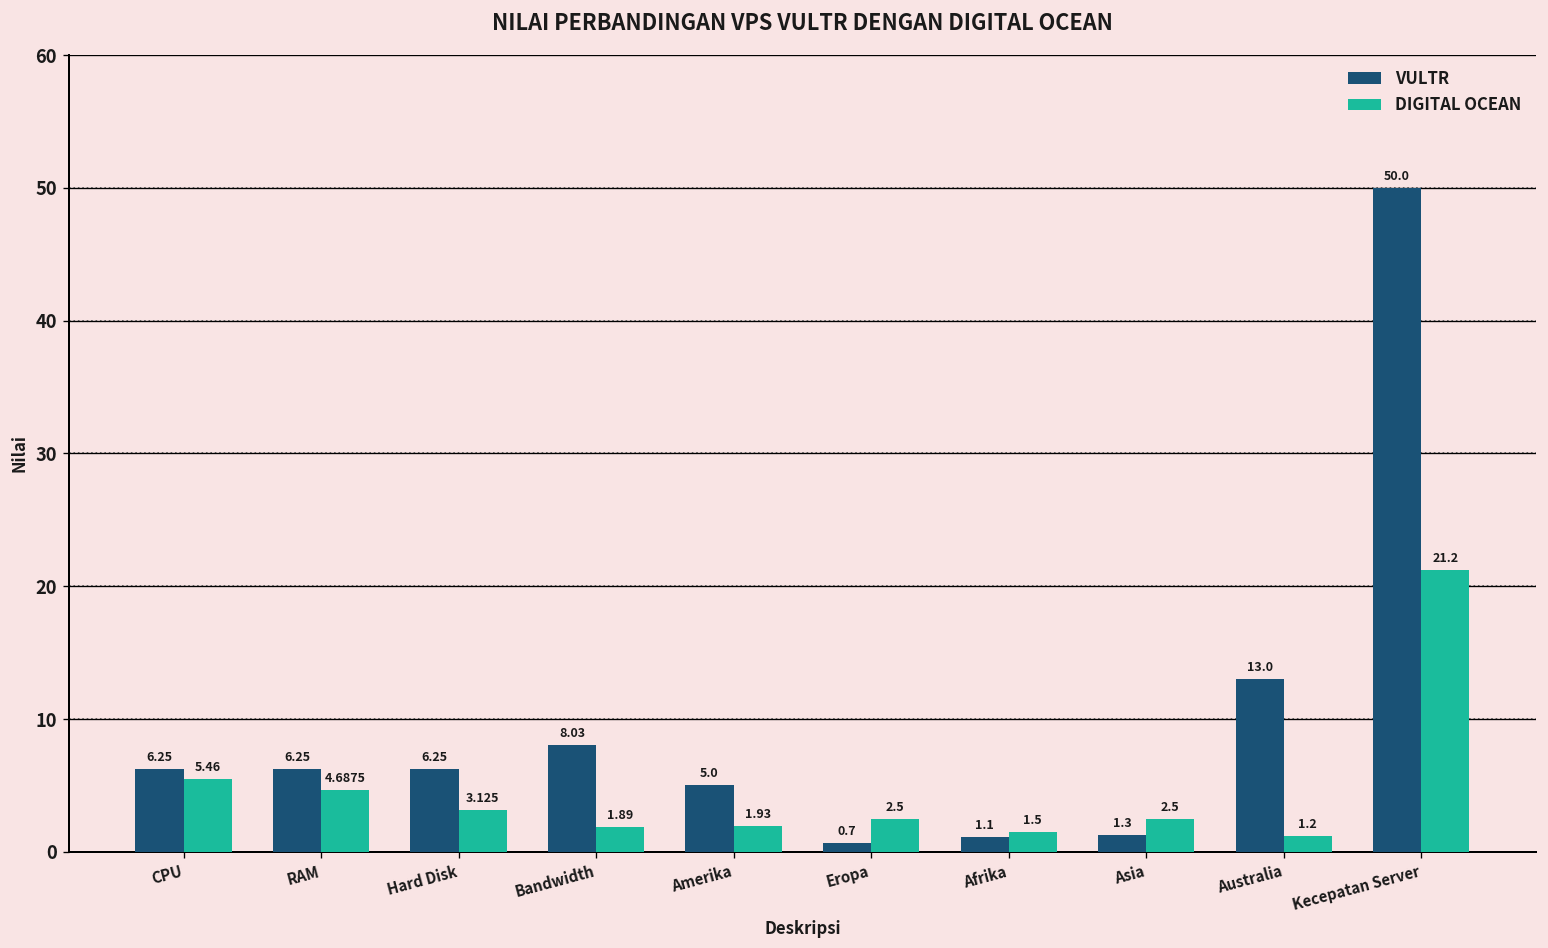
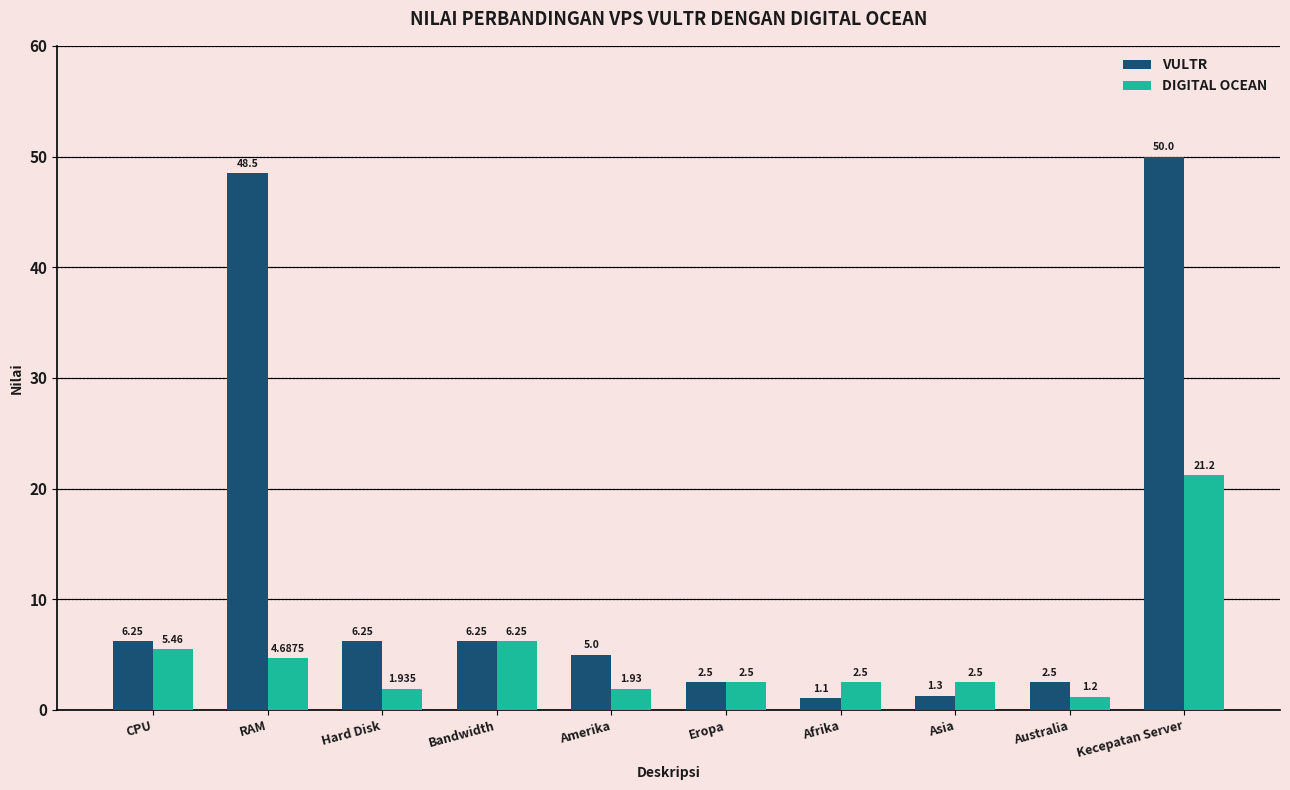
  {
    "VULTR": {
      "CPU": 6.25,
-     "RAM": 6.25,
+     "RAM": 48.5,
      "Hard Disk": 6.25,
-     "Bandwidth": 8.03,
+     "Bandwidth": 6.25,
      "Amerika": 5.0,
-     "Eropa": 0.7,
+     "Eropa": 2.5,
      "Afrika": 1.1,
      "Asia": 1.3,
-     "Australia": 13.0,
+     "Australia": 2.5,
      "Kecepatan Server": 50.0
    },
    "DIGITAL OCEAN": {
      "CPU": 5.46,
      "RAM": 4.6875,
-     "Hard Disk": 3.125,
-     "Bandwidth": 1.89,
+     "Hard Disk": 1.935,
+     "Bandwidth": 6.25,
      "Amerika": 1.93,
      "Eropa": 2.5,
-     "Afrika": 1.5,
+     "Afrika": 2.5,
      "Asia": 2.5,
      "Australia": 1.2,
      "Kecepatan Server": 21.2
    }
  }
